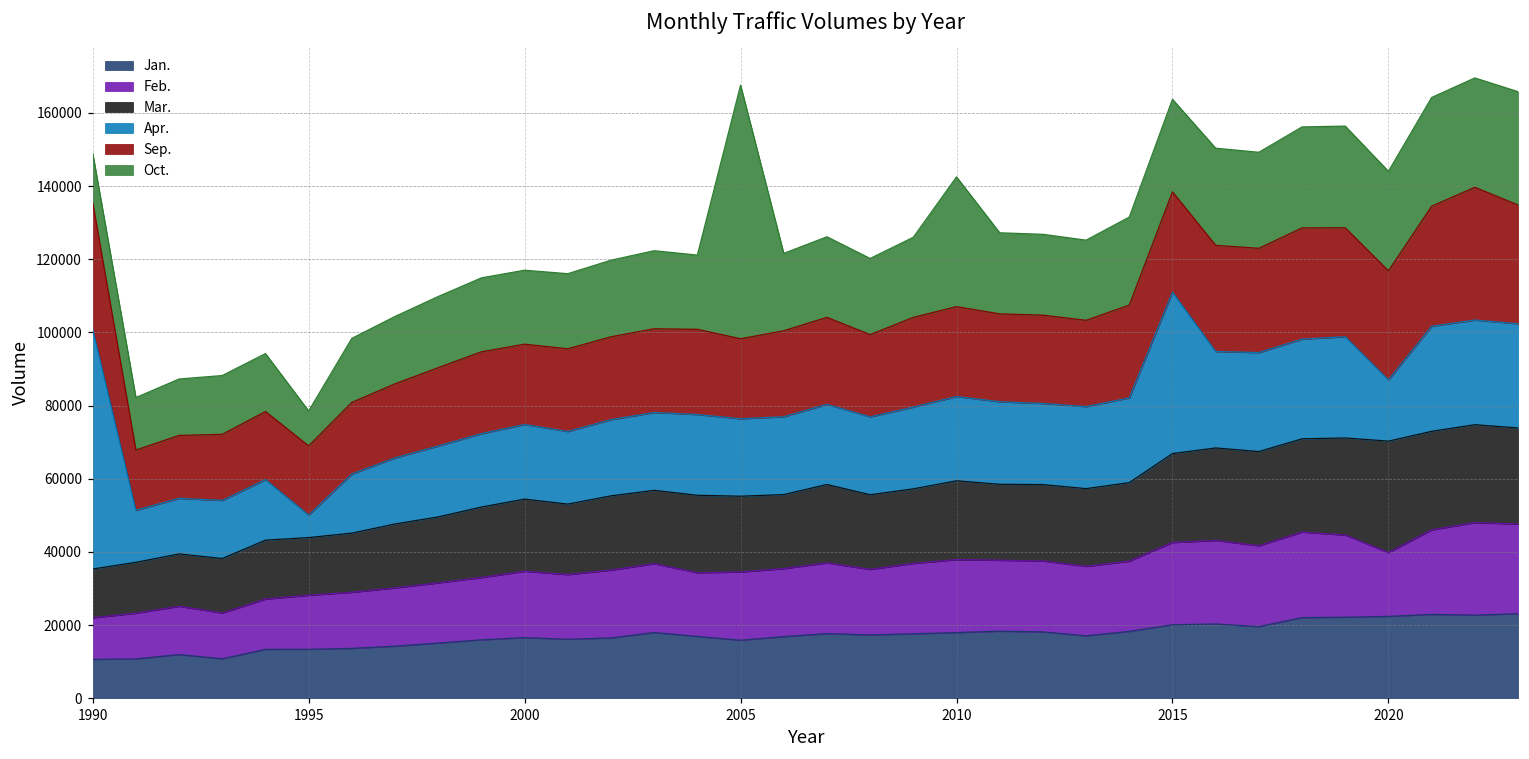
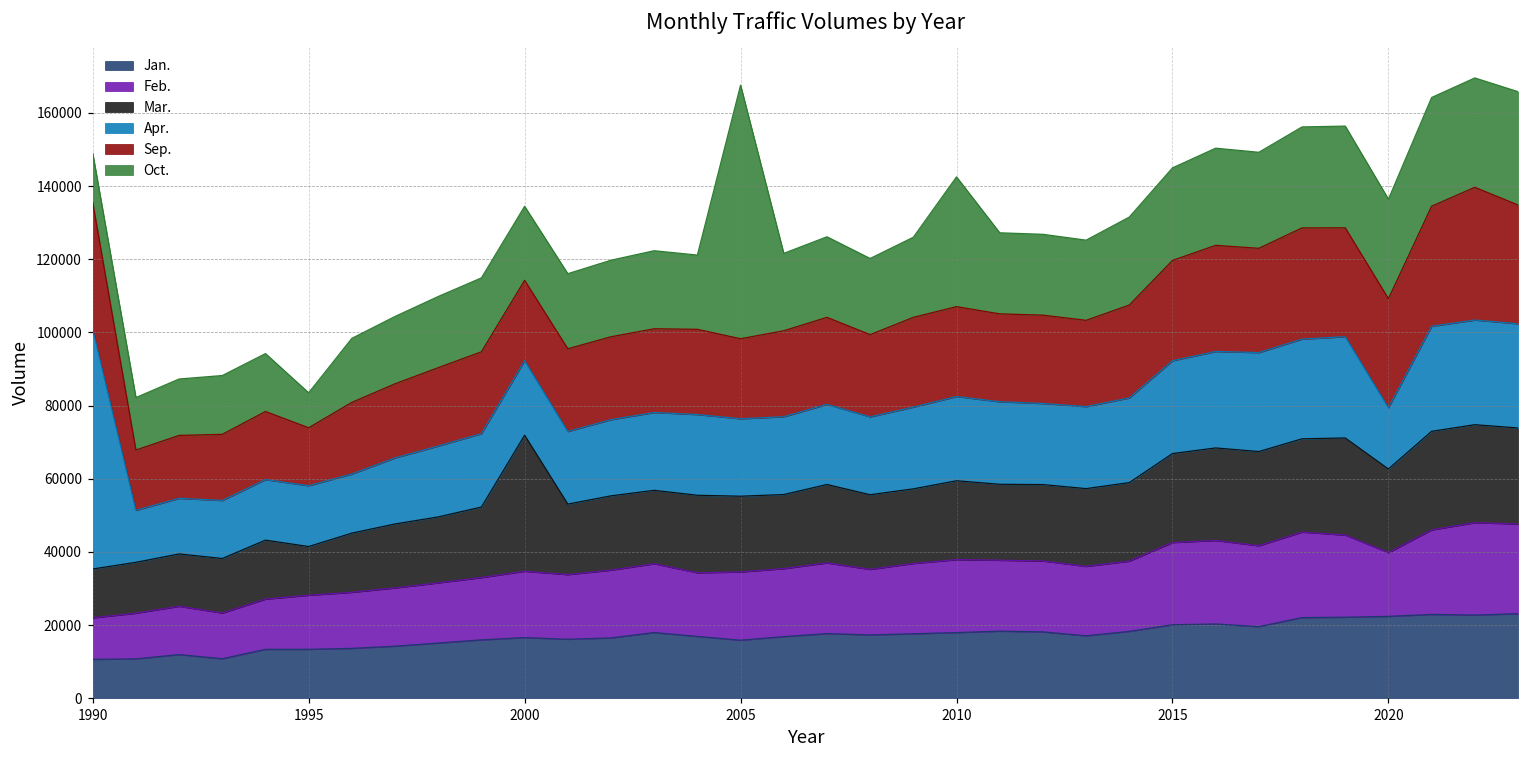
  {
    "Jan.": {
      "1990": 11000,
      "1995": 13000,
      "2000": 17000,
      "2005": 16000,
      "2010": 18000,
      "2015": 20000,
      "2020": 22000
    },
    "Feb.": {
      "1990": 11000,
      "1995": 15000,
      "2000": 18000,
      "2005": 19000,
      "2010": 20000,
      "2015": 22000,
      "2020": 17000
    },
    "Mar.": {
      "1990": 13000,
-     "1995": 16000,
-     "2000": 20000,
+     "1995": 13000,
+     "2000": 37000,
      "2005": 21000,
      "2010": 22000,
      "2015": 24000,
-     "2020": 30000
+     "2020": 23000
    },
    "Apr.": {
      "1990": 65000,
-     "1995": 6000,
+     "1995": 17000,
      "2000": 20000,
      "2005": 21000,
      "2010": 23000,
-     "2015": 44000,
+     "2015": 25000,
      "2020": 17000
    },
    "Sep.": {
      "1990": 35000,
-     "1995": 19000,
+     "1995": 16000,
      "2000": 22000,
      "2005": 22000,
      "2010": 25000,
      "2015": 27000,
      "2020": 30000
    },
    "Oct.": {
      "1990": 13000,
      "1995": 10000,
      "2000": 20000,
      "2005": 69000,
      "2010": 35000,
      "2015": 25000,
      "2020": 27000
    }
  }
